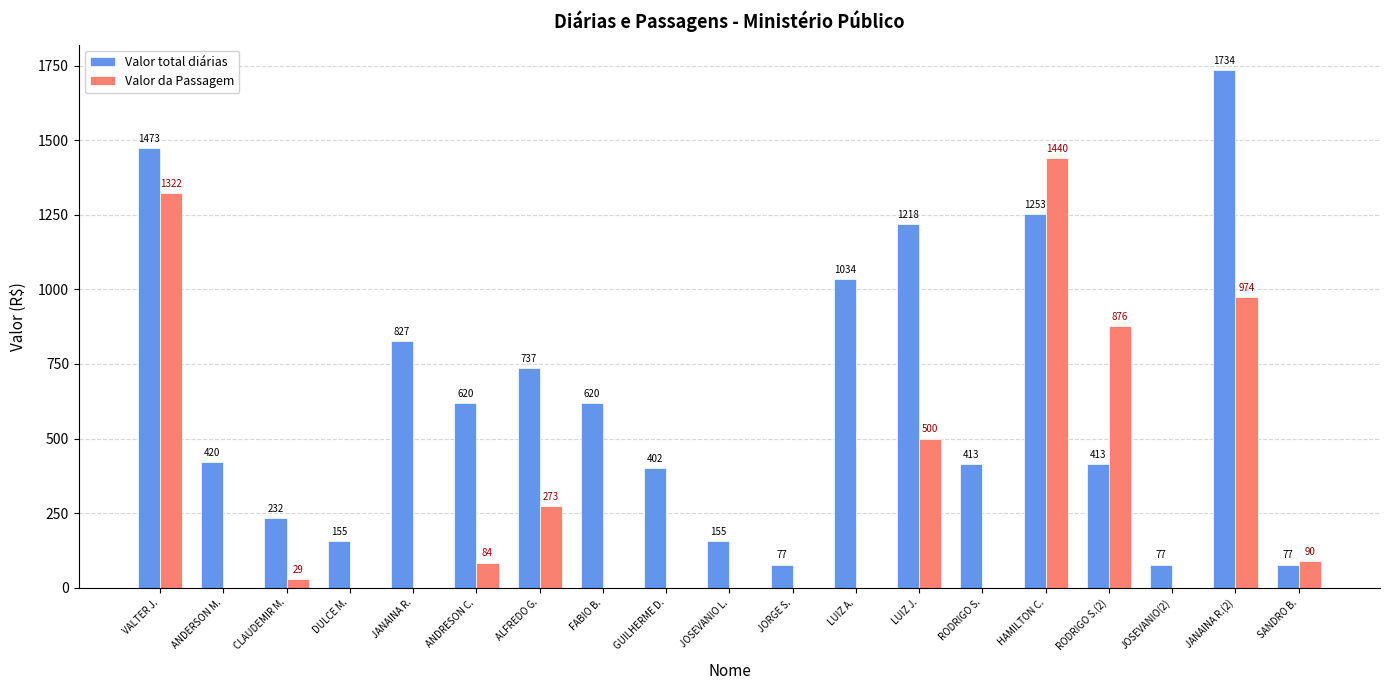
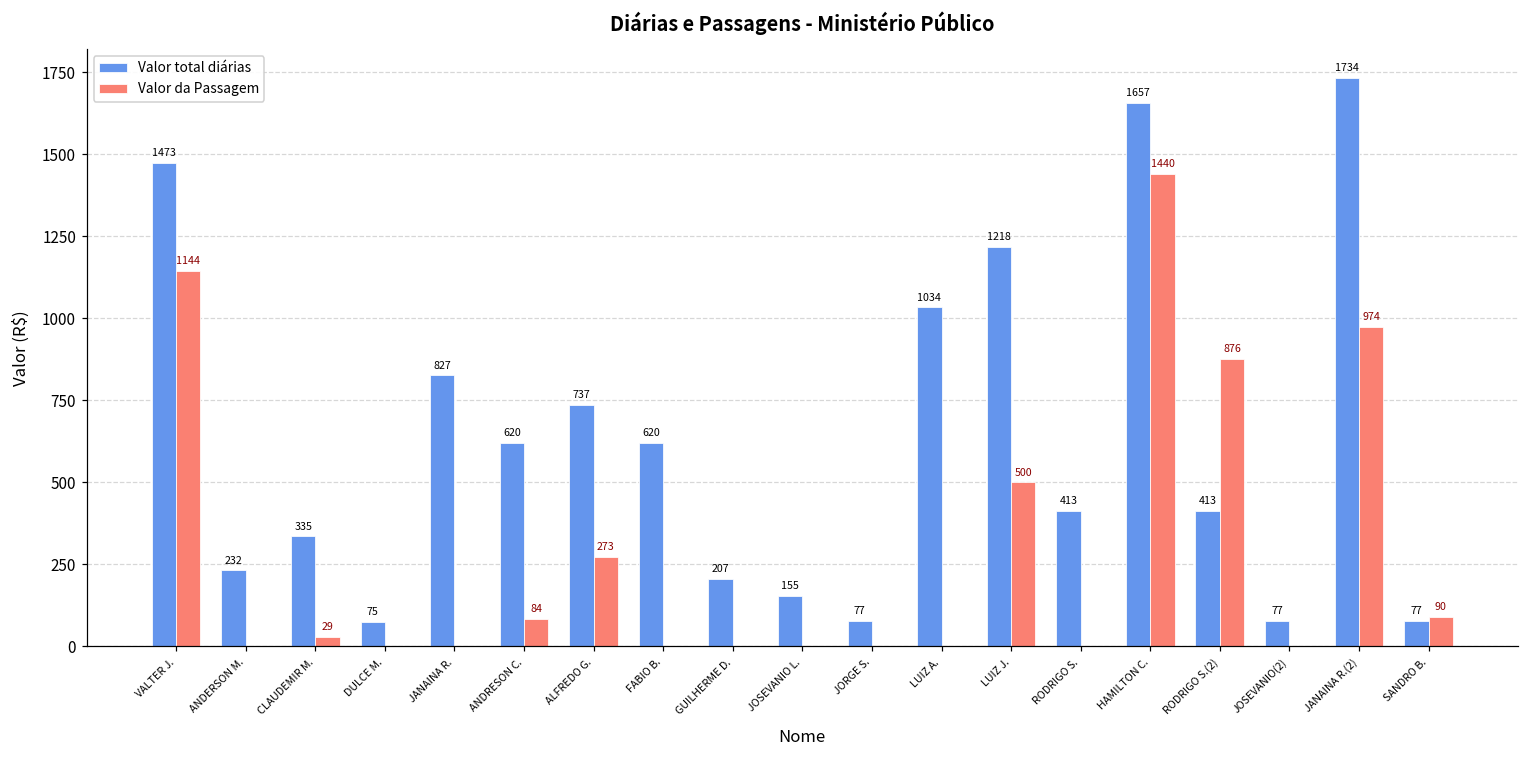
  {
    "Valor total diárias": {
      "VALTER J.": 1473,
-     "ANDERSON M.": 420,
-     "CLAUDEMIR M.": 232,
-     "DULCE M.": 155,
+     "ANDERSON M.": 232,
+     "CLAUDEMIR M.": 335,
+     "DULCE M.": 75,
      "JANAINA R.": 827,
      "ANDRESON C.": 620,
      "ALFREDO G.": 737,
      "FABIO B.": 620,
-     "GUILHERME D.": 402,
+     "GUILHERME D.": 207,
      "JOSEVANIO L.": 155,
      "JORGE S.": 77,
      "LUIZ A.": 1034,
      "LUIZ J.": 1218,
      "RODRIGO S.": 413,
-     "HAMILTON C.": 1253,
+     "HAMILTON C.": 1657,
      "RODRIGO S.(2)": 413,
      "JOSEVANIO(2)": 77,
      "JANAINA R.(2)": 1734,
      "SANDRO B.": 77
    },
    "Valor da Passagem": {
-     "VALTER J.": 1322,
+     "VALTER J.": 1144,
      "CLAUDEMIR M.": 29,
      "ANDRESON C.": 84,
      "ALFREDO G.": 273,
      "LUIZ J.": 500,
      "HAMILTON C.": 1440,
      "RODRIGO S.(2)": 876,
      "JANAINA R.(2)": 974,
      "SANDRO B.": 90
    }
  }
